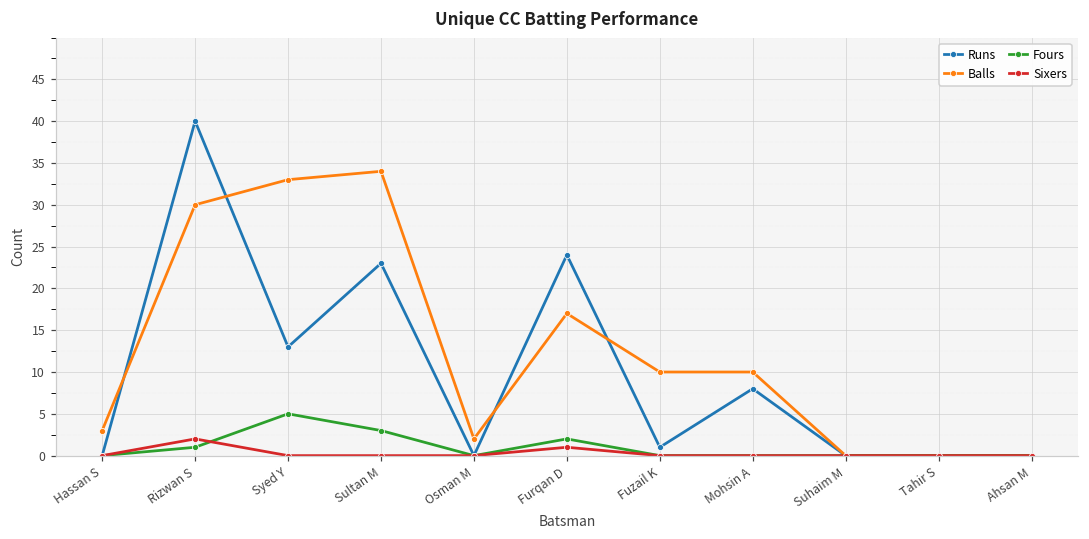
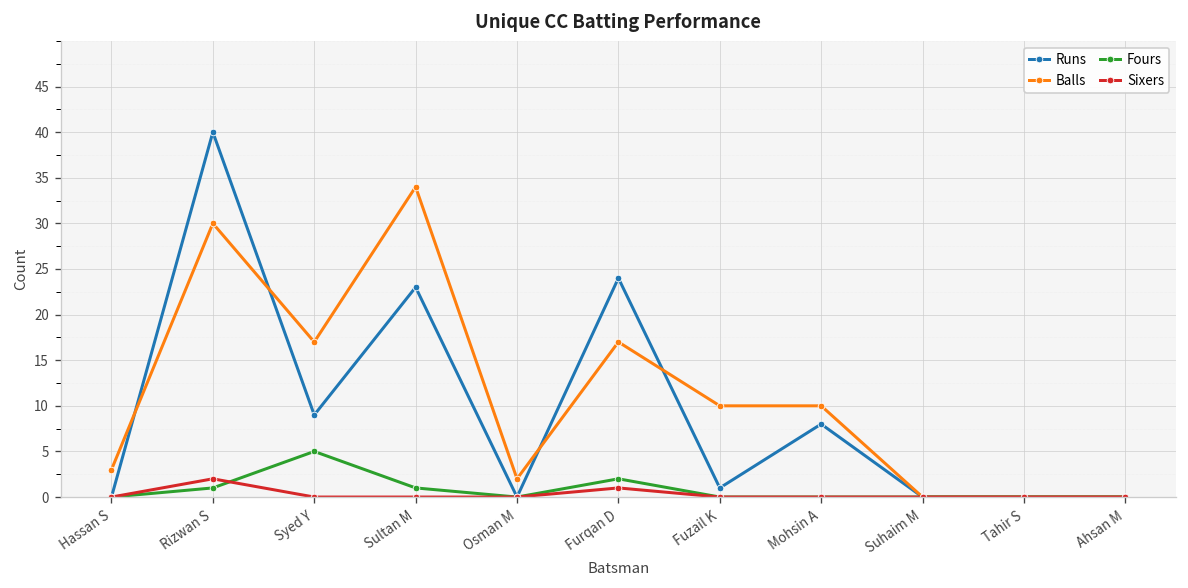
  {
    "Runs": {
      "Rizwan S": 40,
-     "Syed Y": 13,
+     "Syed Y": 9,
      "Sultan M": 23,
      "Furqan D": 24,
      "Fuzail K": 1,
      "Mohsin A": 8
    },
    "Balls": {
      "Hassan S": 3,
      "Rizwan S": 30,
-     "Syed Y": 33,
+     "Syed Y": 17,
      "Sultan M": 34,
      "Osman M": 2,
      "Furqan D": 17,
      "Fuzail K": 10,
      "Mohsin A": 10
    },
    "Fours": {
      "Rizwan S": 1,
      "Syed Y": 5,
-     "Sultan M": 3,
+     "Sultan M": 1,
      "Furqan D": 2
    },
    "Sixers": {
      "Rizwan S": 2,
      "Syed Y": 0,
      "Sultan M": 0,
      "Furqan D": 1
    }
  }
